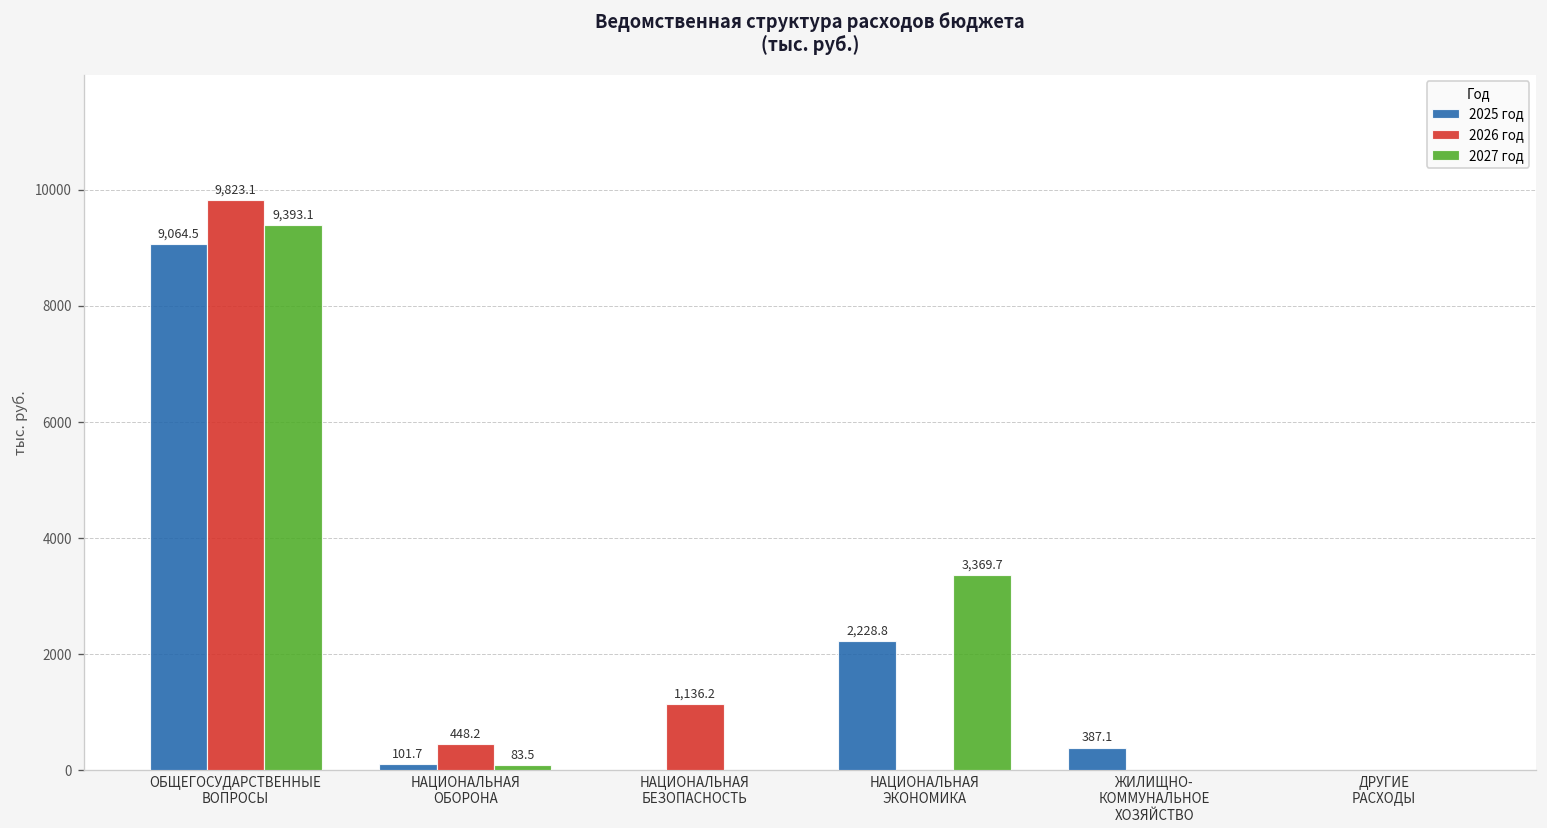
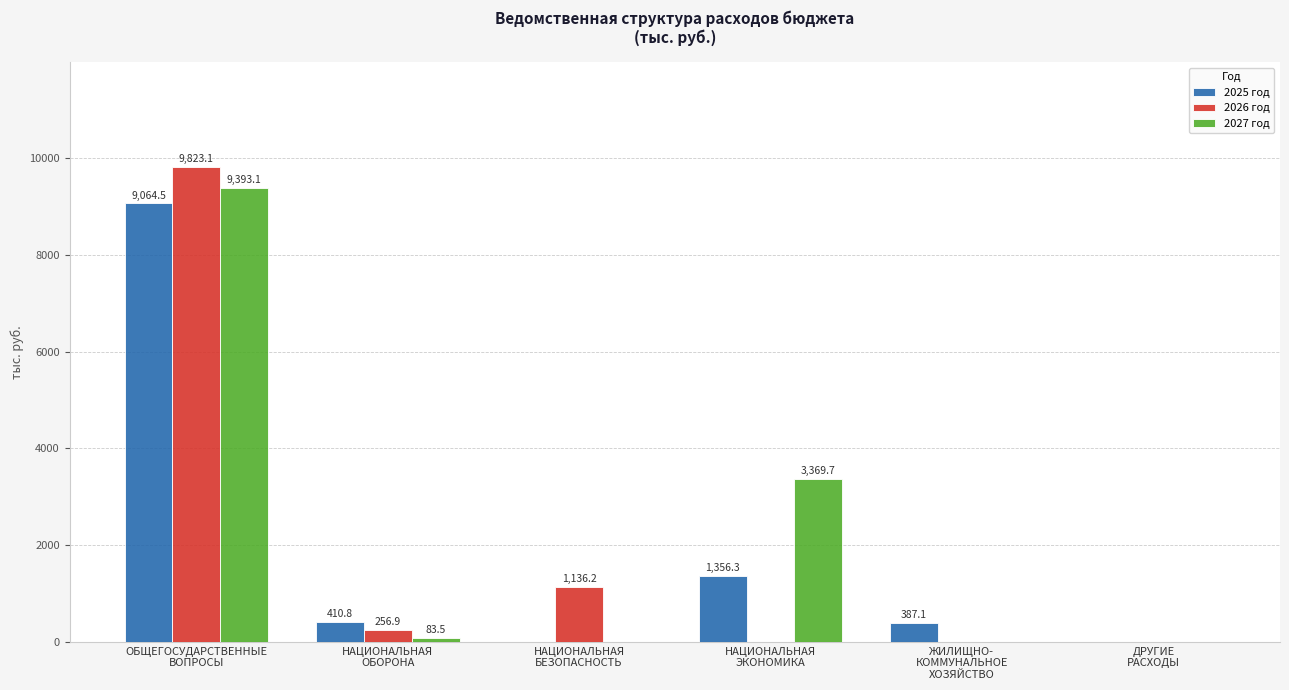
  {
    "2025 год": {
      "ОБЩЕГОСУДАРСТВЕННЫЕ ВОПРОСЫ": "9,064.5",
-     "НАЦИОНАЛЬНАЯ ОБОРОНА": "101.7",
-     "НАЦИОНАЛЬНАЯ ЭКОНОМИКА": "2,228.8",
+     "НАЦИОНАЛЬНАЯ ОБОРОНА": "410.8",
+     "НАЦИОНАЛЬНАЯ ЭКОНОМИКА": "1,356.3",
      "ЖИЛИЩНО- КОММУНАЛЬНОЕ ХОЗЯЙСТВО": "387.1"
    },
    "2026 год": {
      "ОБЩЕГОСУДАРСТВЕННЫЕ ВОПРОСЫ": "9,823.1",
-     "НАЦИОНАЛЬНАЯ ОБОРОНА": "448.2",
+     "НАЦИОНАЛЬНАЯ ОБОРОНА": "256.9",
      "НАЦИОНАЛЬНАЯ БЕЗОПАСНОСТЬ": "1,136.2"
    },
    "2027 год": {
      "ОБЩЕГОСУДАРСТВЕННЫЕ ВОПРОСЫ": "9,393.1",
      "НАЦИОНАЛЬНАЯ ОБОРОНА": "83.5",
      "НАЦИОНАЛЬНАЯ ЭКОНОМИКА": "3,369.7"
    }
  }
